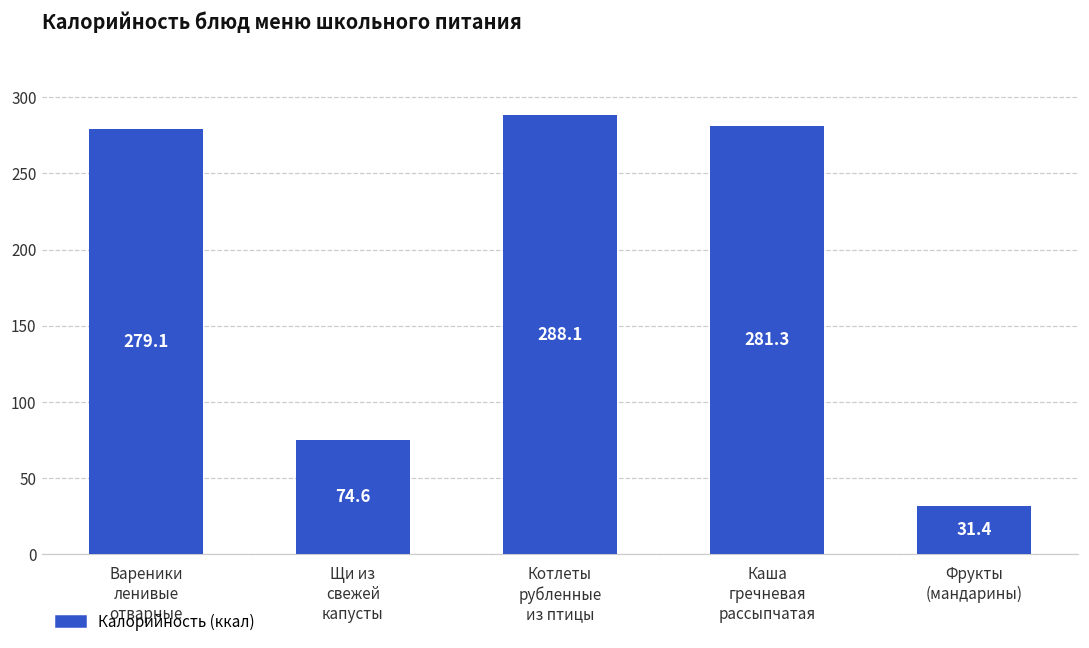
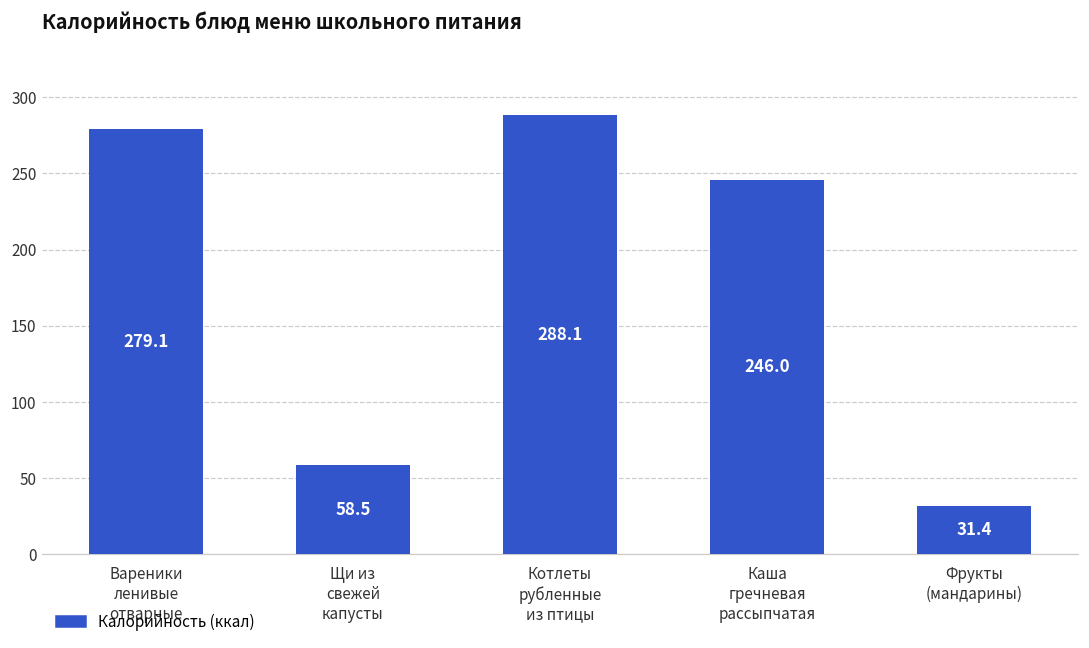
  {
    "Вареники ленивые отварные": 279.1,
-   "Щи из свежей капусты": 74.6,
+   "Щи из свежей капусты": 58.5,
    "Котлеты рубленные из птицы": 288.1,
-   "Каша гречневая рассыпчатая": 281.3,
+   "Каша гречневая рассыпчатая": 246.0,
    "Фрукты (мандарины)": 31.4
  }
